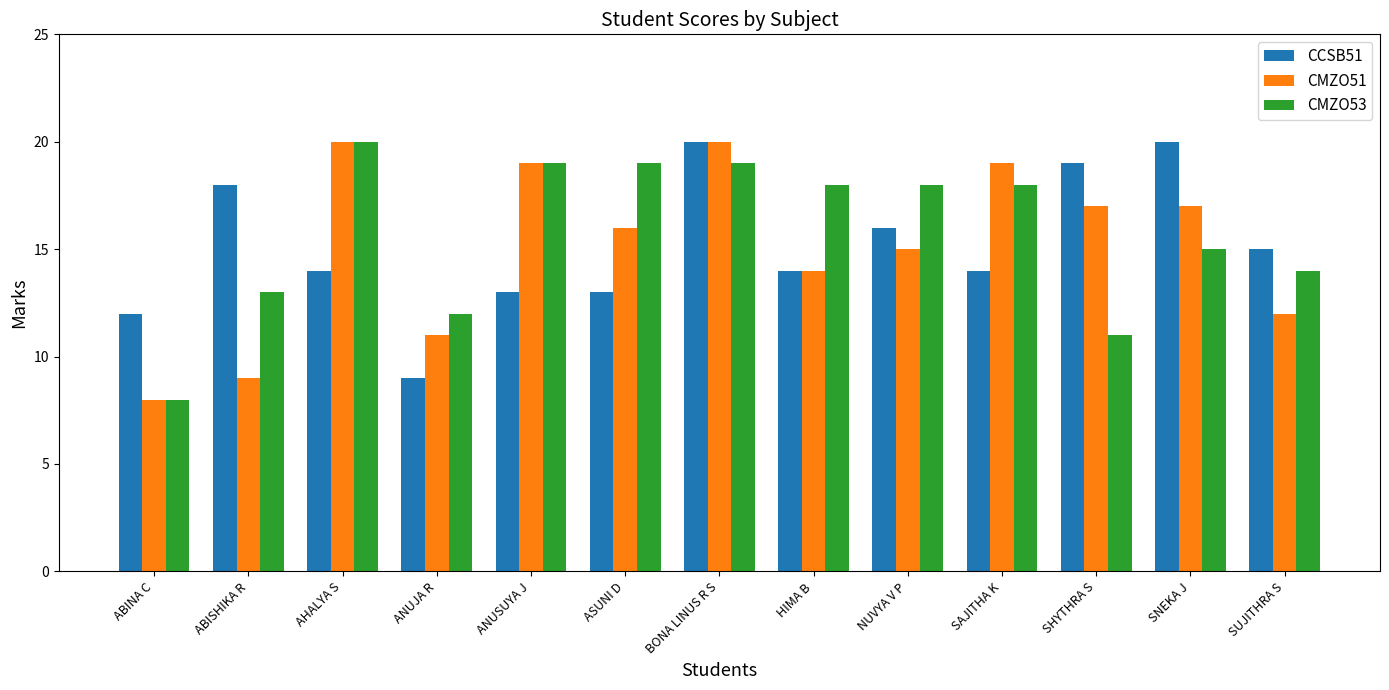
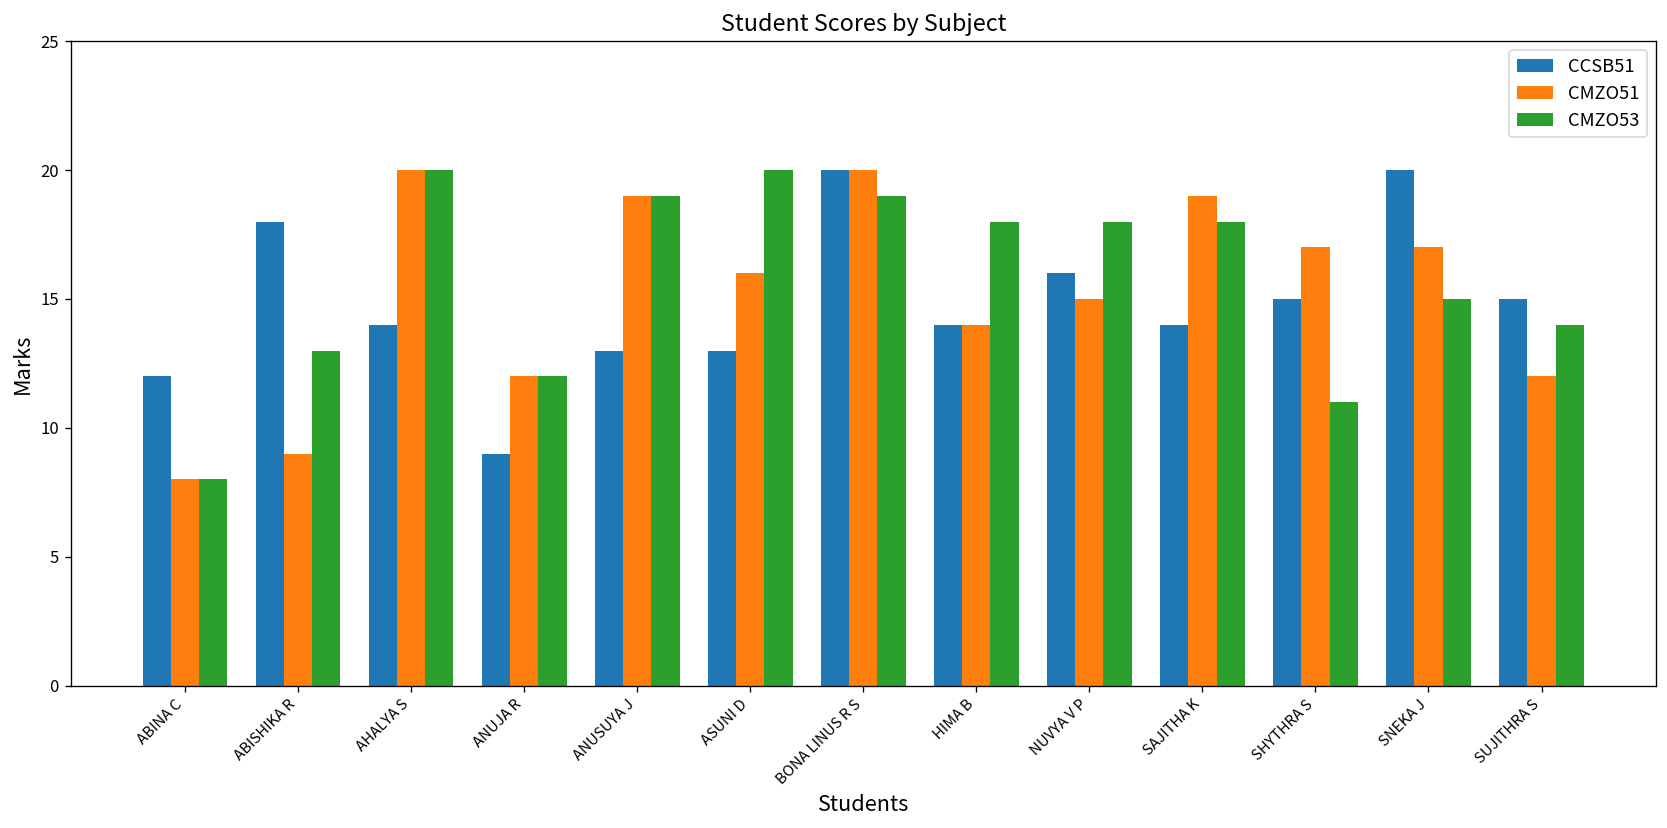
  {
    "CCSB51": {
      "ABINA C": 12,
      "ABISHIKA R": 18,
      "AHALYA S": 14,
      "ANUJA R": 9,
      "ANUSUYA J": 13,
      "ASUNI D": 13,
      "BONA LINUS R S": 20,
      "HIMA B": 14,
      "NUVYA V P": 16,
      "SAJITHA K": 14,
-     "SHYTHRA S": 19,
+     "SHYTHRA S": 15,
      "SNEKA J": 20,
      "SUJITHRA S": 15
    },
    "CMZO51": {
      "ABINA C": 8,
      "ABISHIKA R": 9,
      "AHALYA S": 20,
-     "ANUJA R": 11,
+     "ANUJA R": 12,
      "ANUSUYA J": 19,
      "ASUNI D": 16,
      "BONA LINUS R S": 20,
      "HIMA B": 14,
      "NUVYA V P": 15,
      "SAJITHA K": 19,
      "SHYTHRA S": 17,
      "SNEKA J": 17,
      "SUJITHRA S": 12
    },
    "CMZO53": {
      "ABINA C": 8,
      "ABISHIKA R": 13,
      "AHALYA S": 20,
      "ANUJA R": 12,
      "ANUSUYA J": 19,
-     "ASUNI D": 19,
+     "ASUNI D": 20,
      "BONA LINUS R S": 19,
      "HIMA B": 18,
      "NUVYA V P": 18,
      "SAJITHA K": 18,
      "SHYTHRA S": 11,
      "SNEKA J": 15,
      "SUJITHRA S": 14
    }
  }
